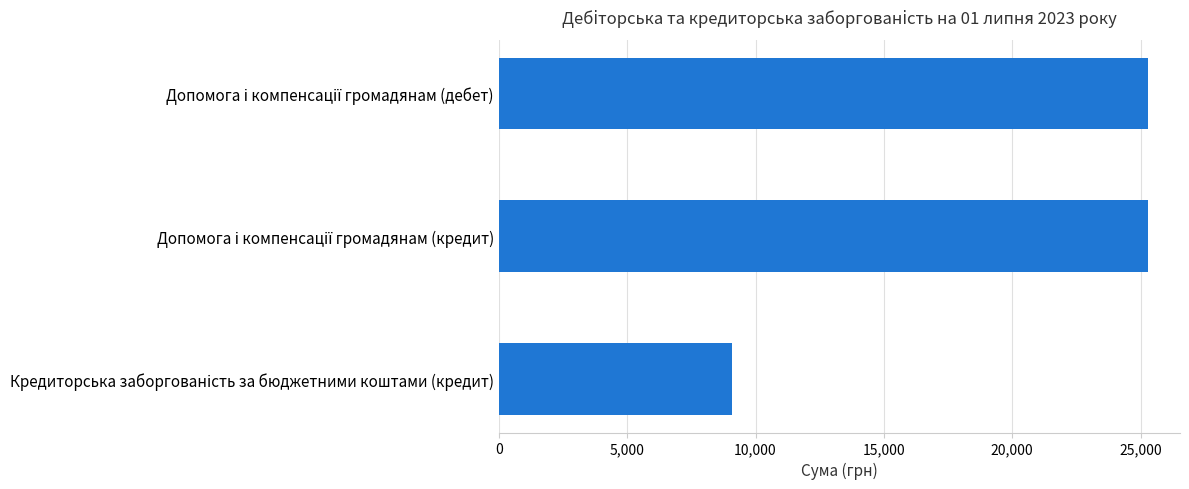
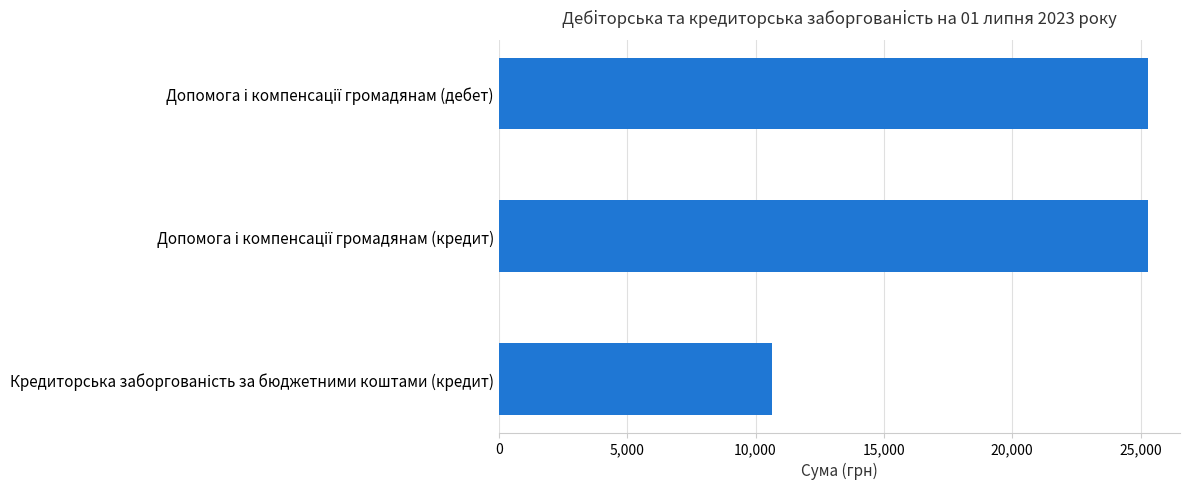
  {
    "Допомога і компенсації громадянам (дебет)": "25,300",
    "Допомога і компенсації громадянам (кредит)": "25,300",
-   "Кредиторська заборгованість за бюджетними коштами (кредит)": "9,100"
+   "Кредиторська заборгованість за бюджетними коштами (кредит)": "10,600"
  }
